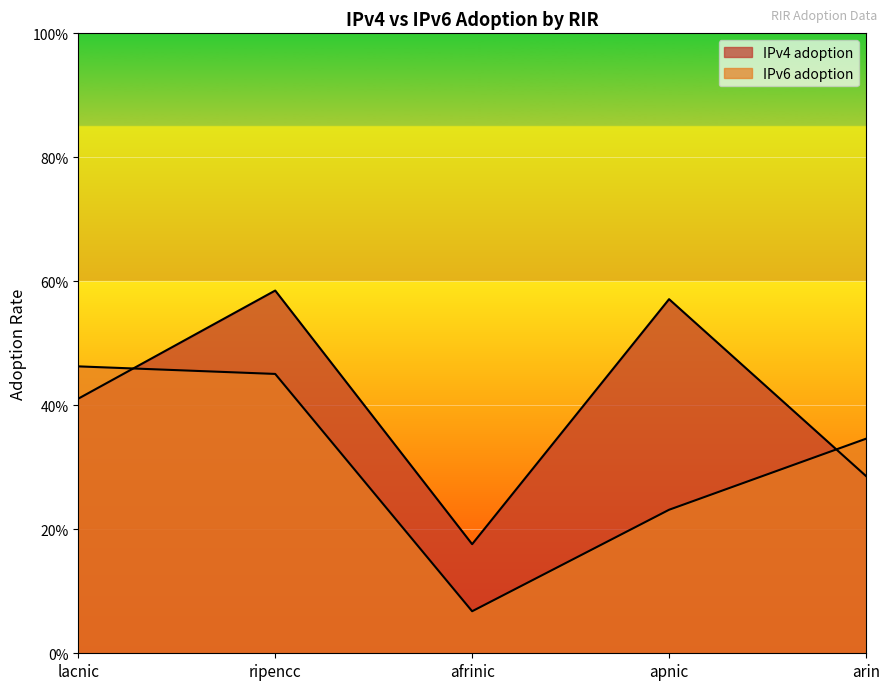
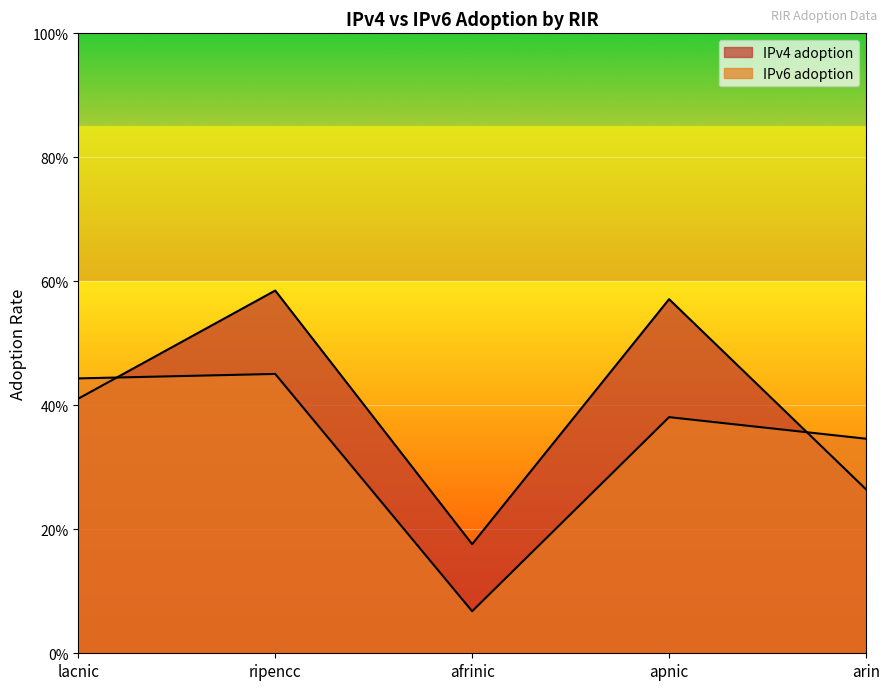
  {
    "IPv4 adoption": {
      "lacnic": "41%",
      "ripencc": "59%",
      "afrinic": "18%",
      "apnic": "57%",
-     "arin": "29%"
+     "arin": "26%"
    },
    "IPv6 adoption": {
-     "lacnic": "46%",
+     "lacnic": "44%",
      "ripencc": "45%",
      "afrinic": "7%",
-     "apnic": "23%",
+     "apnic": "38%",
      "arin": "35%"
    }
  }
